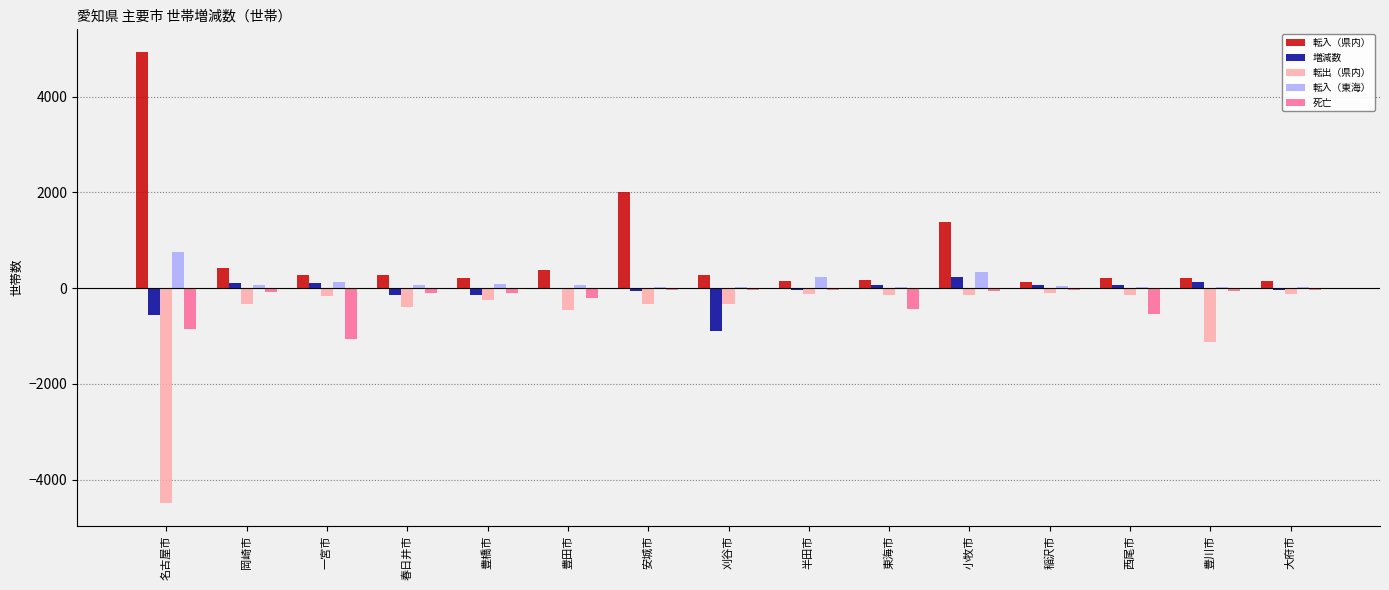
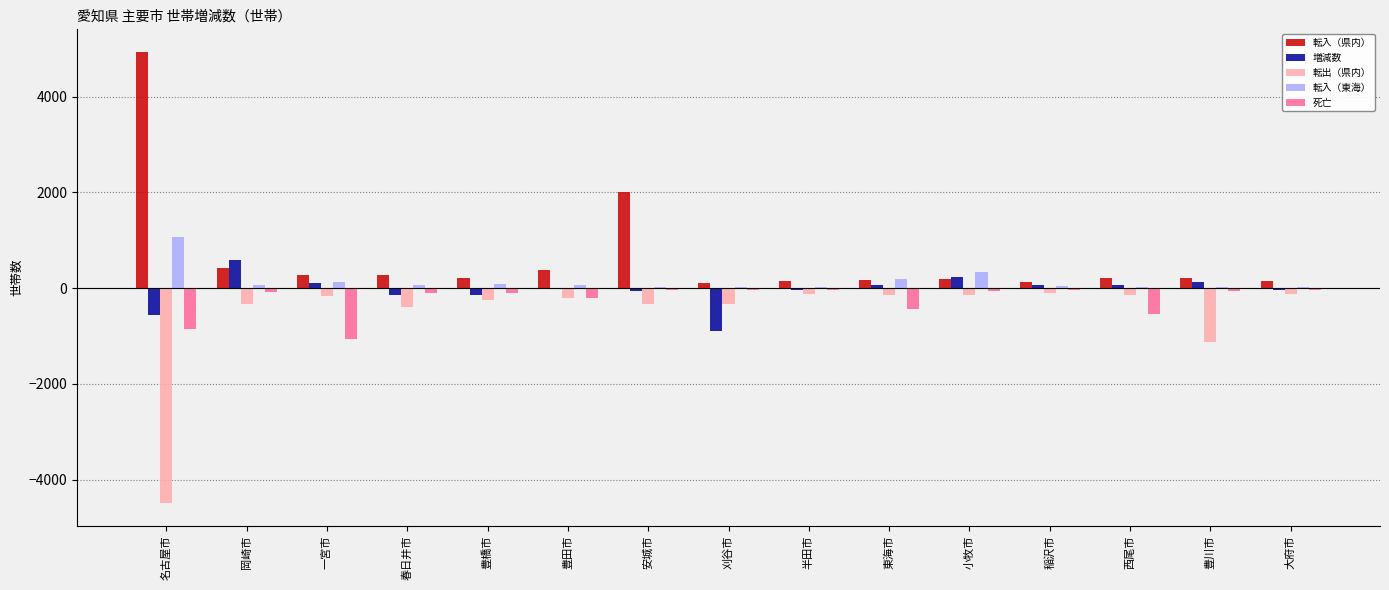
  {
    "転入（県内）": {
      "名古屋市": 4900,
      "岡崎市": 400,
      "一宮市": 300,
      "春日井市": 300,
      "豊橋市": 200,
      "豊田市": 400,
      "安城市": 2000,
-     "刈谷市": 300,
+     "刈谷市": 100,
      "半田市": 200,
      "東海市": 200,
-     "小牧市": 1400,
+     "小牧市": 200,
      "稲沢市": 100,
      "西尾市": 200,
      "豊川市": 200,
      "大府市": 200
    },
    "増減数": {
      "名古屋市": -600,
-     "岡崎市": 100,
+     "岡崎市": 600,
      "一宮市": 100,
      "春日井市": -100,
      "豊橋市": -200,
      "安城市": -100,
      "刈谷市": -900,
      "東海市": 100,
      "小牧市": 200,
      "稲沢市": 100,
      "西尾市": 100,
      "豊川市": 100
    },
    "転出（県内）": {
      "名古屋市": -4500,
      "岡崎市": -300,
      "一宮市": -200,
      "春日井市": -400,
      "豊橋市": -200,
-     "豊田市": -400,
+     "豊田市": -200,
      "安城市": -300,
      "刈谷市": -300,
      "半田市": -100,
      "東海市": -100,
      "小牧市": -100,
      "稲沢市": -100,
      "西尾市": -100,
      "豊川市": -1100,
      "大府市": -100
    },
    "転入（東海）": {
-     "名古屋市": 800,
+     "名古屋市": 1100,
      "岡崎市": 100,
      "一宮市": 100,
      "春日井市": 100,
      "豊橋市": 100,
      "豊田市": 100,
-     "半田市": 200,
-     "東海市": 0,
+     "半田市": 0,
+     "東海市": 200,
      "小牧市": 300
    },
    "死亡": {
      "名古屋市": -800,
      "岡崎市": -100,
      "一宮市": -1100,
      "春日井市": -100,
      "豊橋市": -100,
      "豊田市": -200,
      "東海市": -400,
      "西尾市": -500
    }
  }
